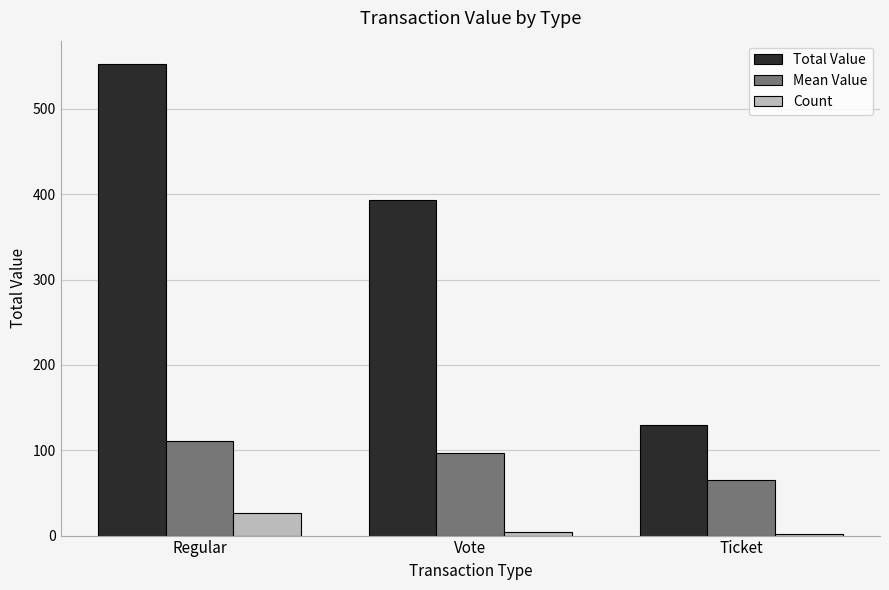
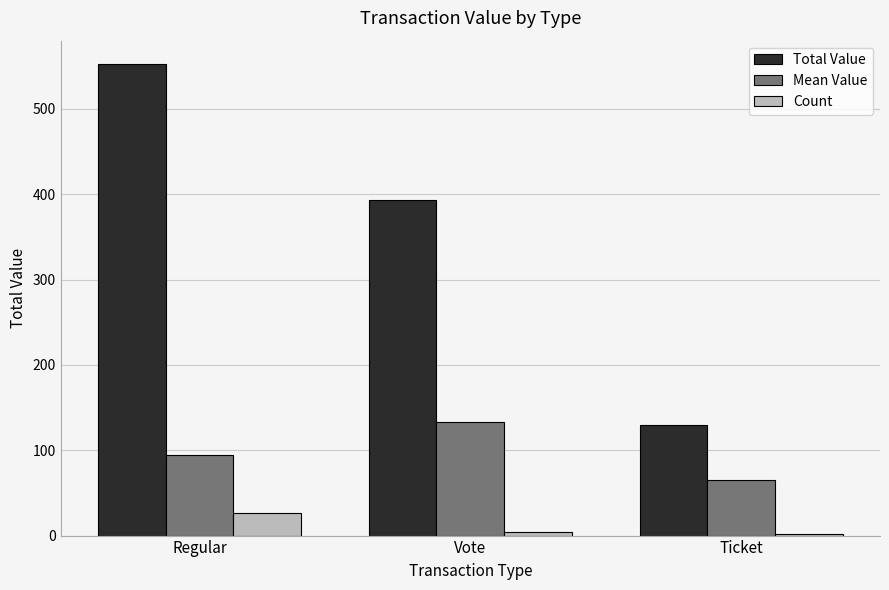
  {
    "Total Value": {
      "Regular": 550,
      "Vote": 390,
      "Ticket": 130
    },
    "Mean Value": {
-     "Regular": 110,
-     "Vote": 100,
+     "Regular": 90,
+     "Vote": 130,
      "Ticket": 60
    },
    "Count": {
      "Regular": 30,
      "Vote": 0
    }
  }
